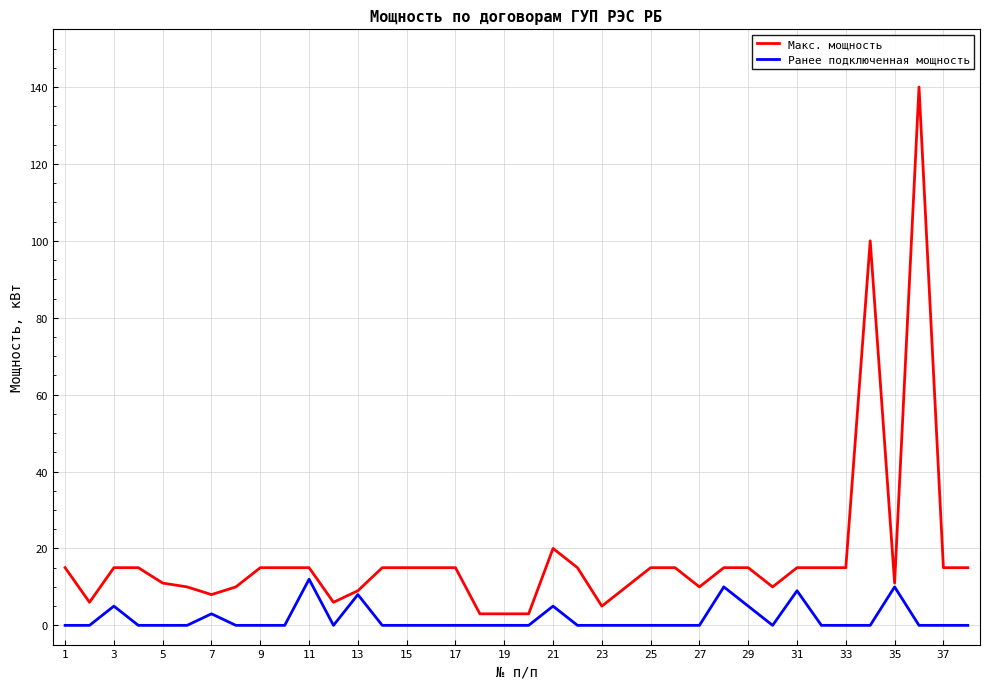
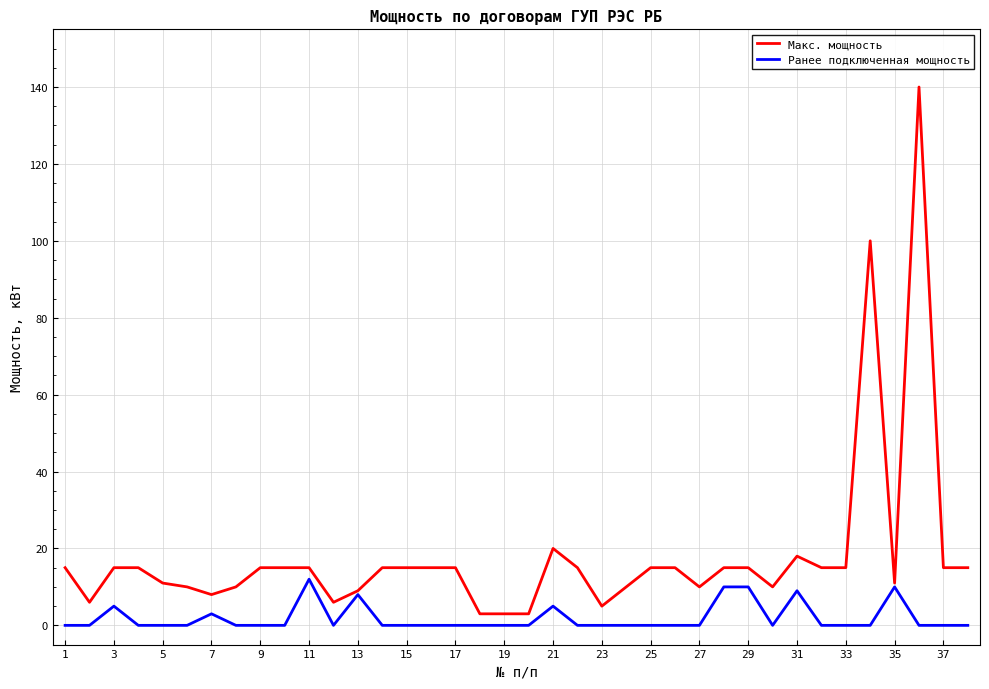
  {
    "Макс. мощность": {
      "1": 15,
      "3": 15,
      "5": 11,
      "7": 8,
      "9": 15,
      "11": 15,
      "13": 9,
      "15": 15,
      "17": 15,
      "19": 3,
      "21": 20,
      "23": 5,
      "25": 15,
      "27": 10,
      "29": 15,
-     "31": 15,
+     "31": 18,
      "33": 15,
      "35": 11,
      "37": 15
    },
    "Ранее подключенная мощность": {
      "1": 0,
      "3": 5,
      "5": 0,
      "7": 3,
      "9": 0,
      "11": 12,
      "13": 8,
      "15": 0,
      "17": 0,
      "19": 0,
      "21": 5,
      "23": 0,
      "25": 0,
      "27": 0,
-     "29": 5,
+     "29": 10,
      "31": 9,
      "33": 0,
      "35": 10,
      "37": 0
    }
  }
